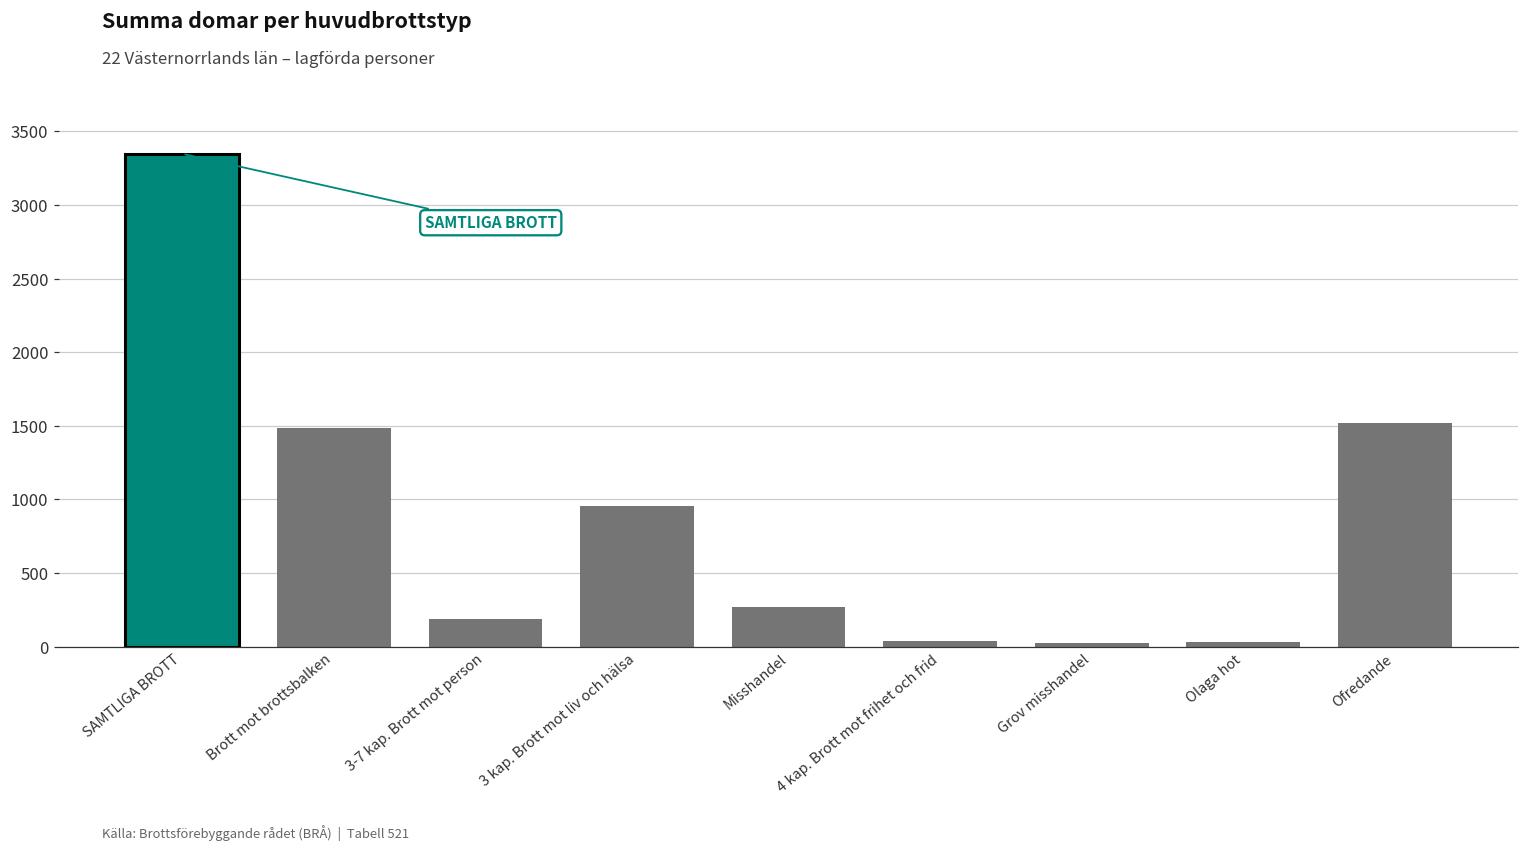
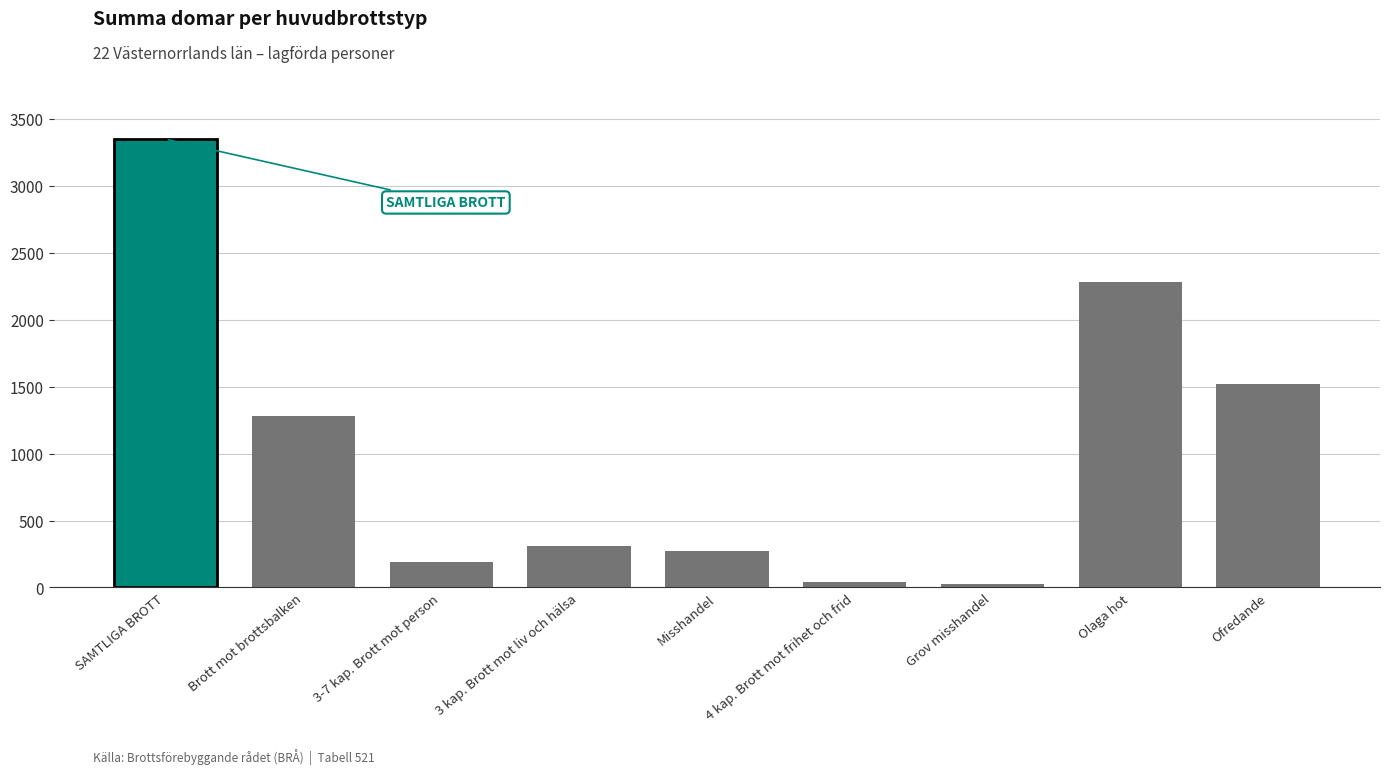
  {
    "SAMTLIGA BROTT": 3350,
-   "Brott mot brottsbalken": 1490,
+   "Brott mot brottsbalken": 1280,
    "3-7 kap. Brott mot person": 190,
-   "3 kap. Brott mot liv och hälsa": 960,
+   "3 kap. Brott mot liv och hälsa": 310,
    "Misshandel": 270,
    "4 kap. Brott mot frihet och frid": 40,
    "Grov misshandel": 20,
-   "Olaga hot": 30,
+   "Olaga hot": 2280,
    "Ofredande": 1520
  }
